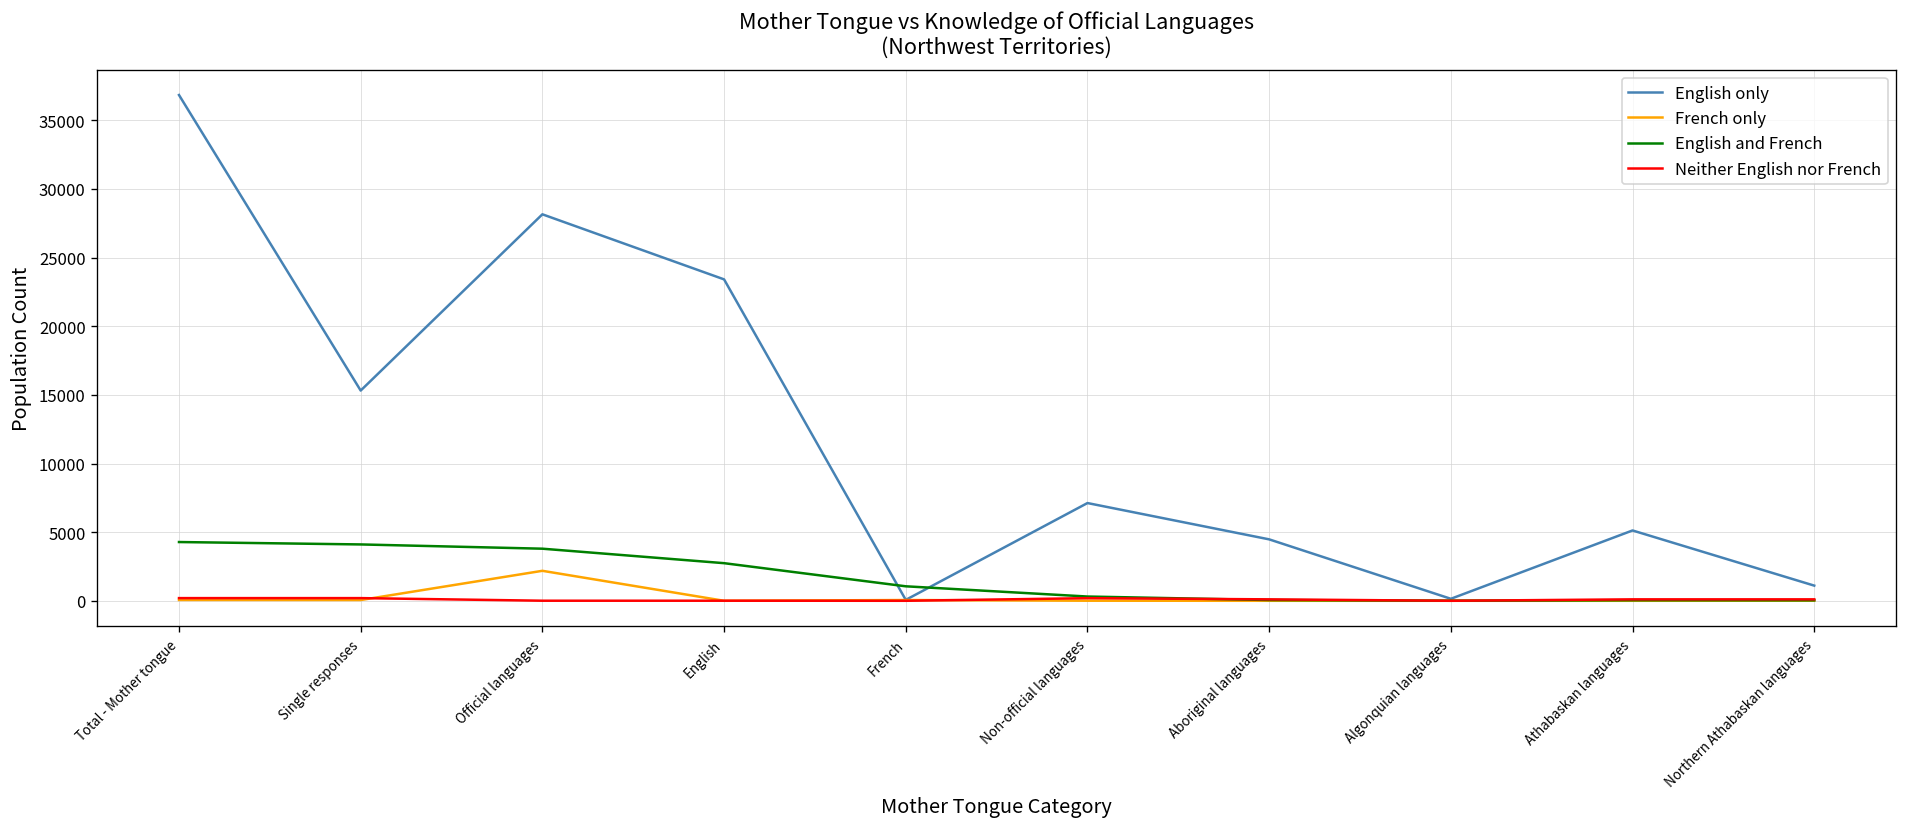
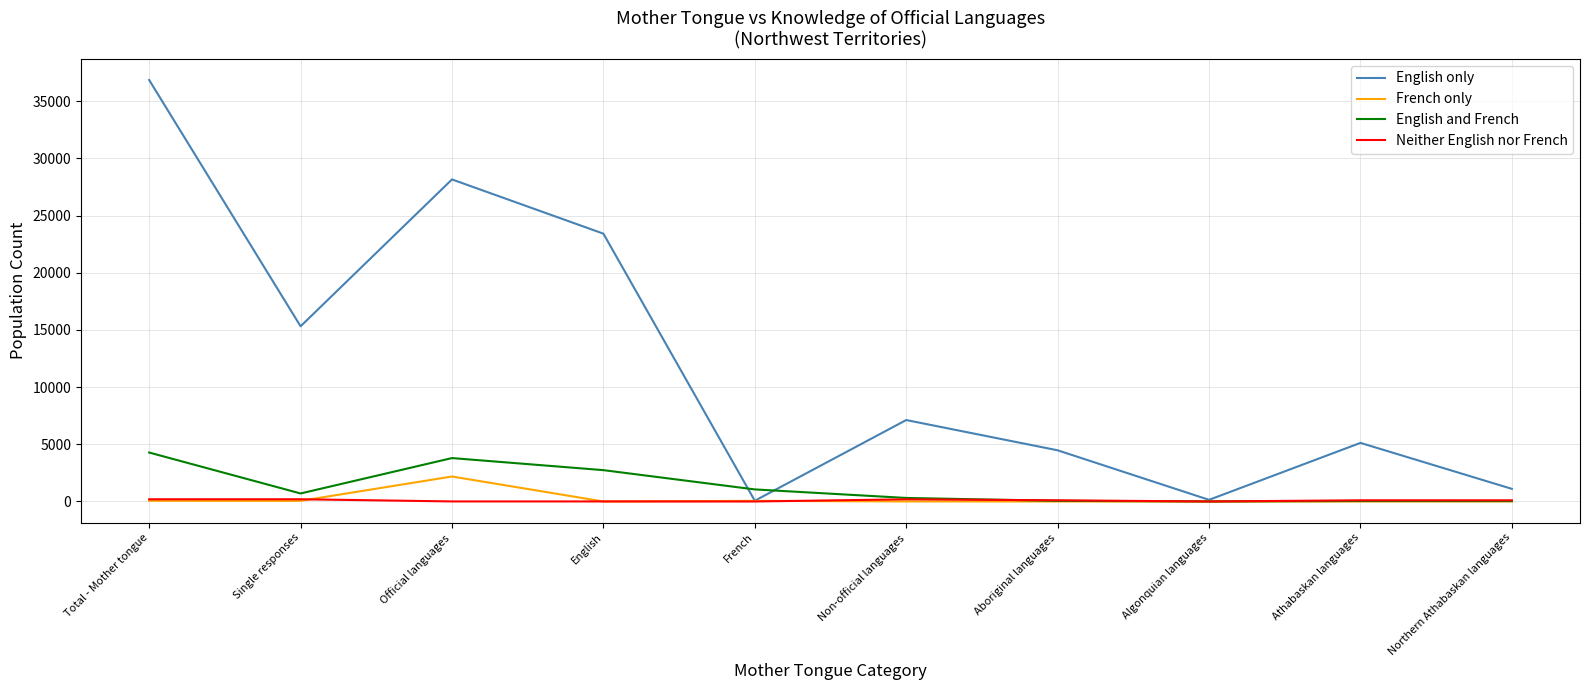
  {
    "English only": {
      "Total - Mother tongue": 36800,
      "Single responses": 15300,
      "Official languages": 28200,
      "English": 23400,
      "Non-official languages": 7100,
      "Aboriginal languages": 4500,
      "Athabaskan languages": 5100,
      "Northern Athabaskan languages": 1100
    },
    "French only": {
      "Official languages": 2200
    },
    "English and French": {
      "Total - Mother tongue": 4300,
-     "Single responses": 4100,
+     "Single responses": 700,
      "Official languages": 3800,
      "English": 2700,
      "French": 1100
    },
    "Neither English nor French": {
      "Official languages": 0
    }
  }
